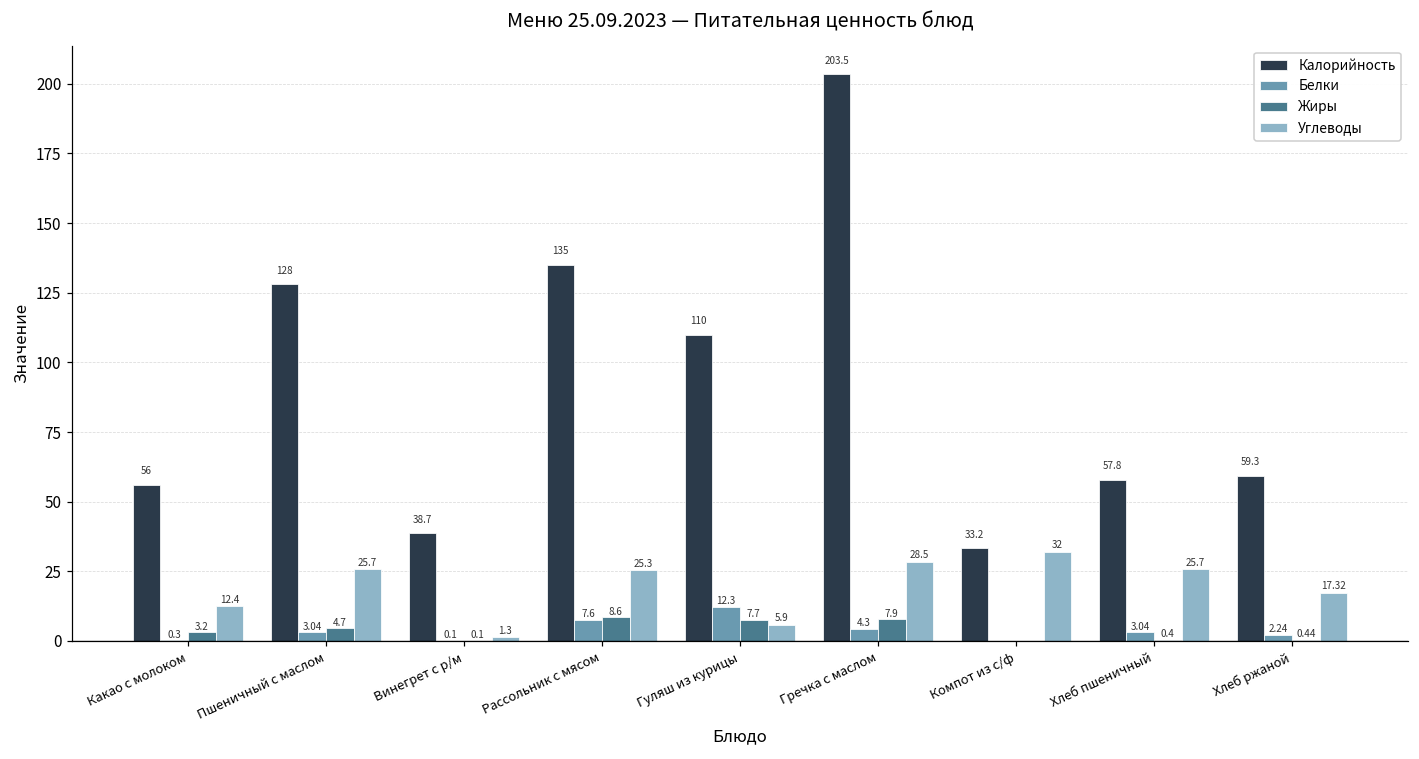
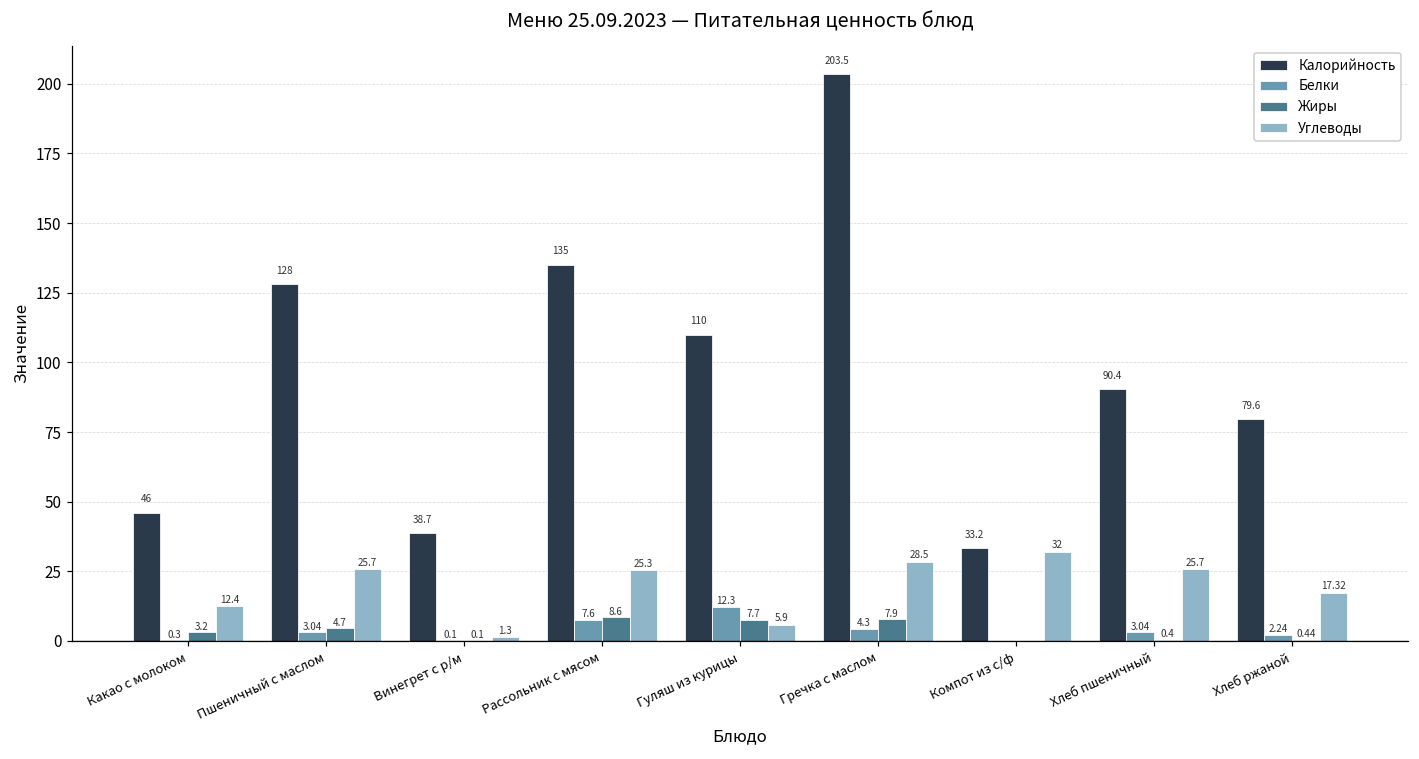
  {
    "Калорийность": {
-     "Какао с молоком": 56,
+     "Какао с молоком": 46,
      "Пшеничный с маслом": 128,
      "Винегрет с р/м": 38.7,
      "Рассольник с мясом": 135,
      "Гуляш из курицы": 110,
      "Гречка с маслом": 203.5,
      "Компот из с/ф": 33.2,
-     "Хлеб пшеничный": 57.8,
-     "Хлеб ржаной": 59.3
+     "Хлеб пшеничный": 90.4,
+     "Хлеб ржаной": 79.6
    }
  }
